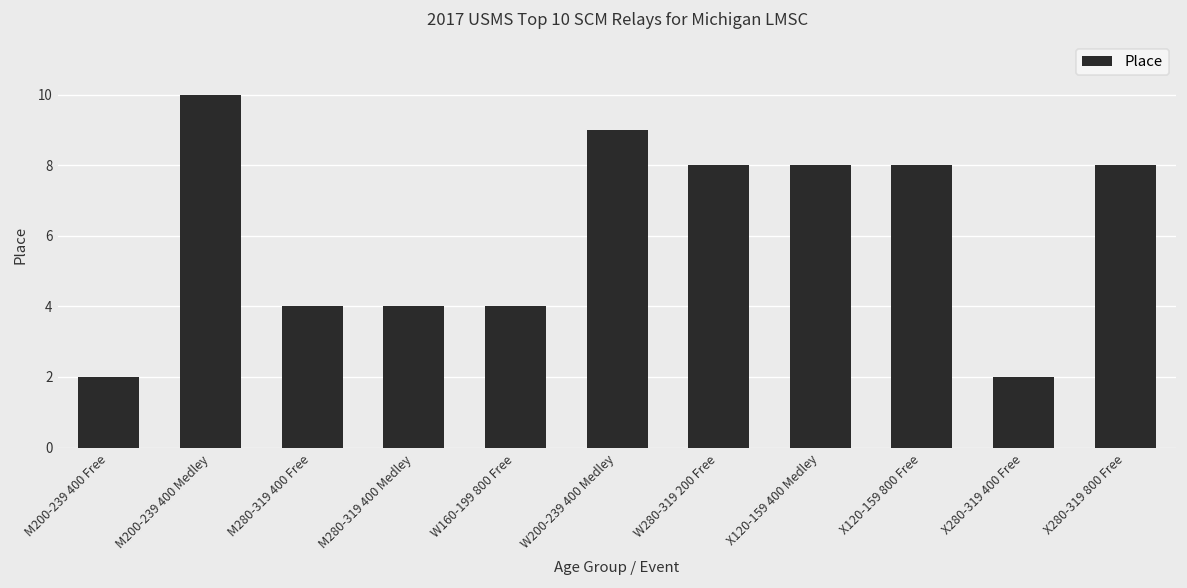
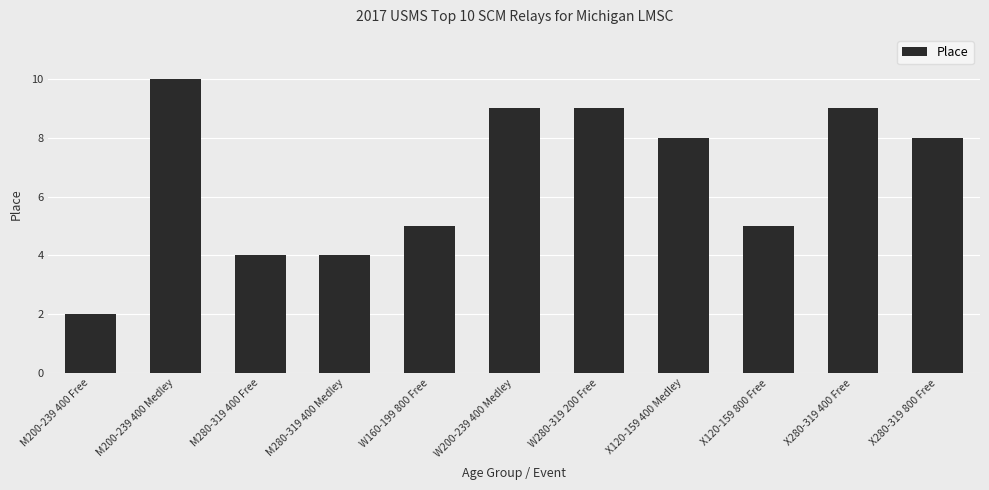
  {
    "M200-239 400 Free": 2,
    "M200-239 400 Medley": 10,
    "M280-319 400 Free": 4,
    "M280-319 400 Medley": 4,
-   "W160-199 800 Free": 4,
+   "W160-199 800 Free": 5,
    "W200-239 400 Medley": 9,
-   "W280-319 200 Free": 8,
+   "W280-319 200 Free": 9,
    "X120-159 400 Medley": 8,
-   "X120-159 800 Free": 8,
-   "X280-319 400 Free": 2,
+   "X120-159 800 Free": 5,
+   "X280-319 400 Free": 9,
    "X280-319 800 Free": 8
  }
